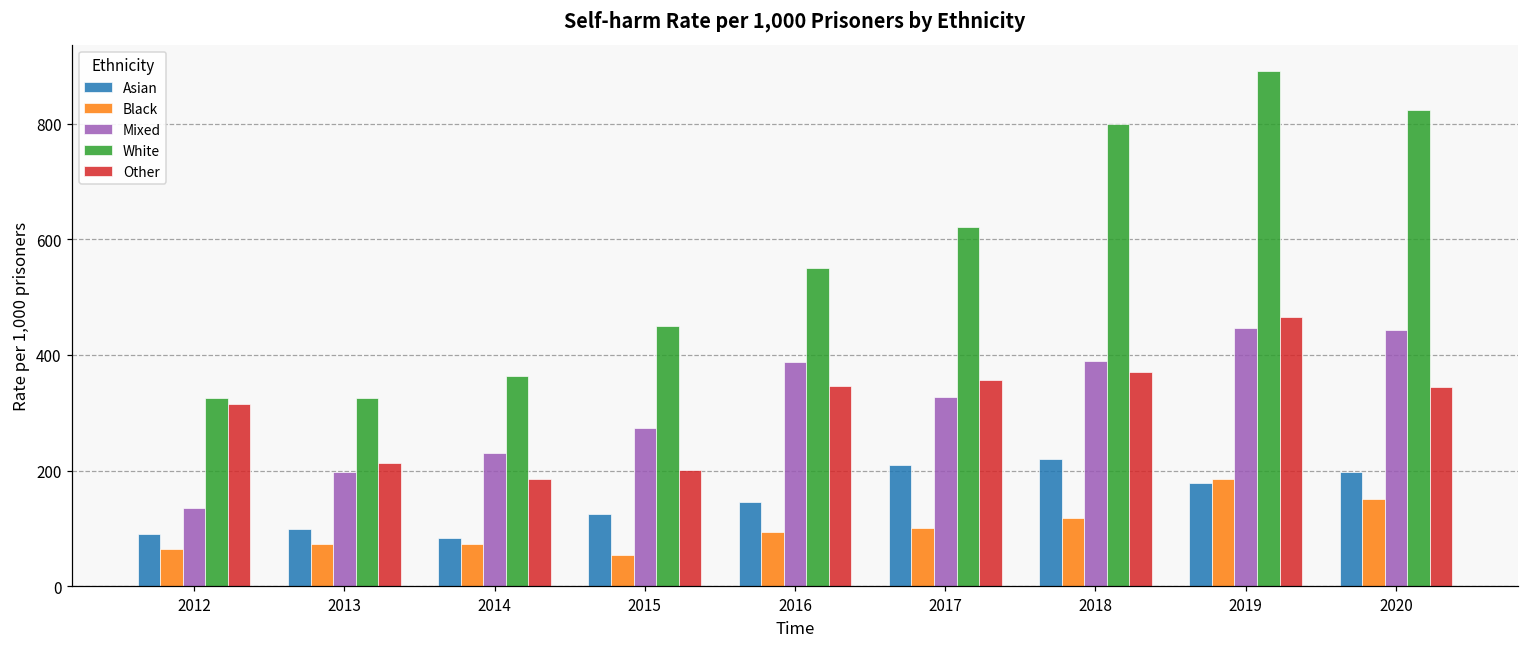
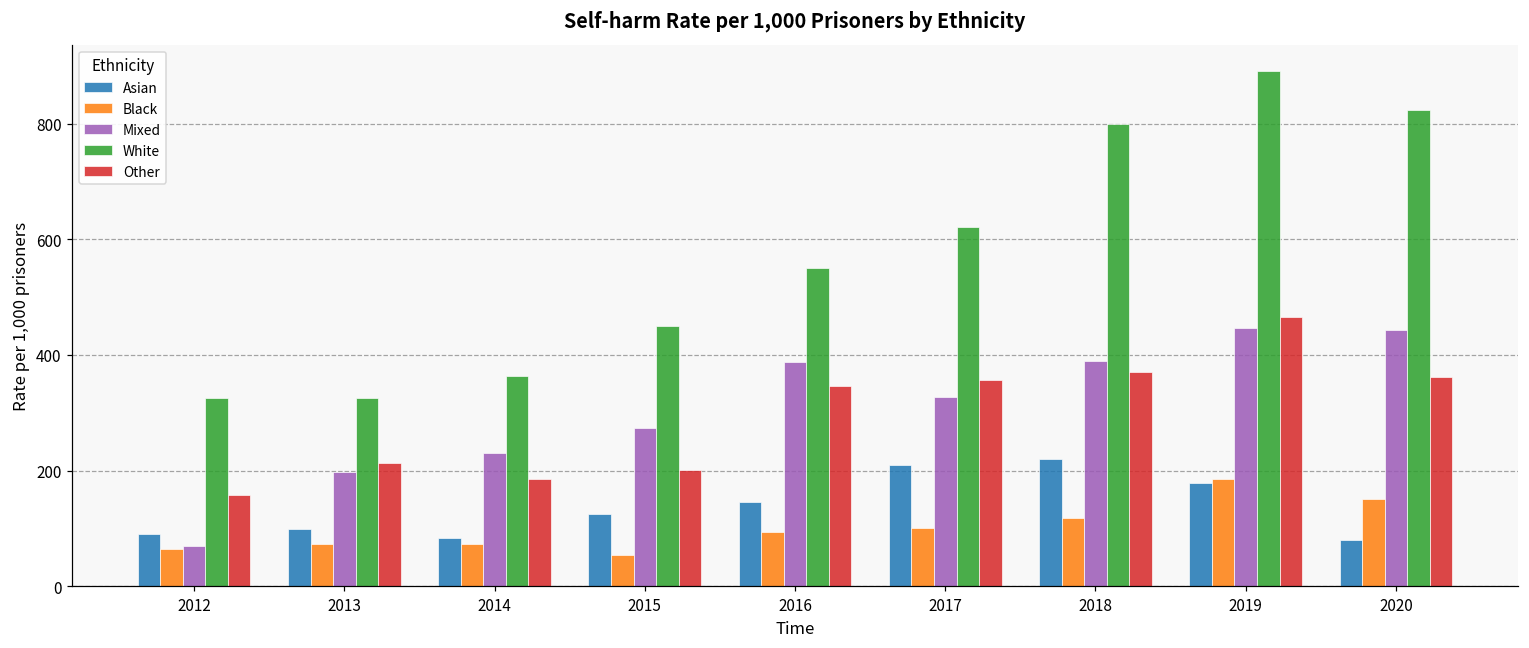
  {
    "Asian": {
      "2012": 90,
      "2013": 100,
      "2014": 80,
      "2015": 120,
      "2016": 150,
      "2017": 210,
      "2018": 220,
      "2019": 180,
-     "2020": 200
+     "2020": 80
    },
    "Black": {
      "2012": 70,
      "2013": 70,
      "2014": 70,
      "2015": 50,
      "2016": 90,
      "2017": 100,
      "2018": 120,
      "2019": 190,
      "2020": 150
    },
    "Mixed": {
-     "2012": 140,
+     "2012": 70,
      "2013": 200,
      "2014": 230,
      "2015": 270,
      "2016": 390,
      "2017": 330,
      "2018": 390,
      "2019": 450,
      "2020": 440
    },
    "White": {
      "2012": 330,
      "2013": 330,
      "2014": 360,
      "2015": 450,
      "2016": 550,
      "2017": 620,
      "2018": 800,
      "2019": 890,
      "2020": 820
    },
    "Other": {
-     "2012": 320,
+     "2012": 160,
      "2013": 210,
      "2014": 190,
      "2015": 200,
      "2016": 350,
      "2017": 360,
      "2018": 370,
      "2019": 470,
-     "2020": 340
+     "2020": 360
    }
  }
